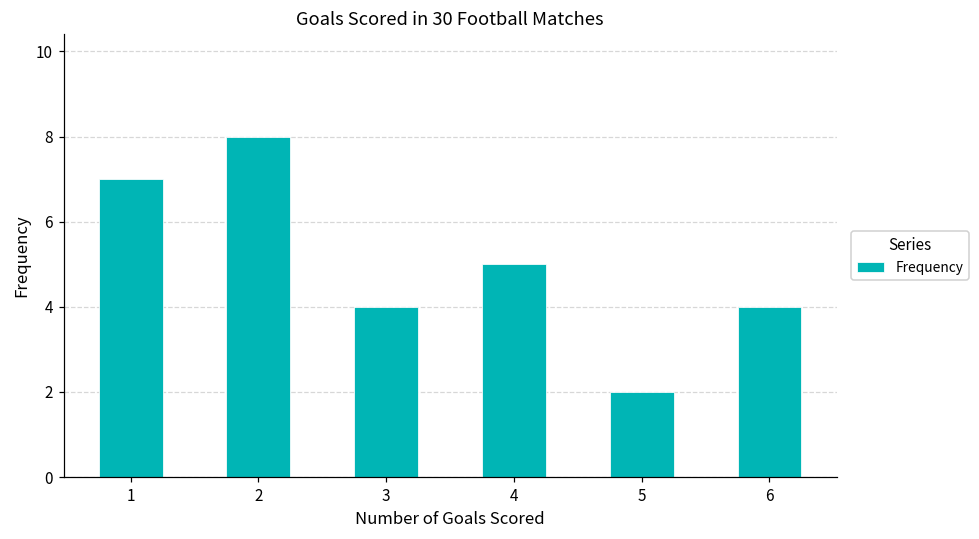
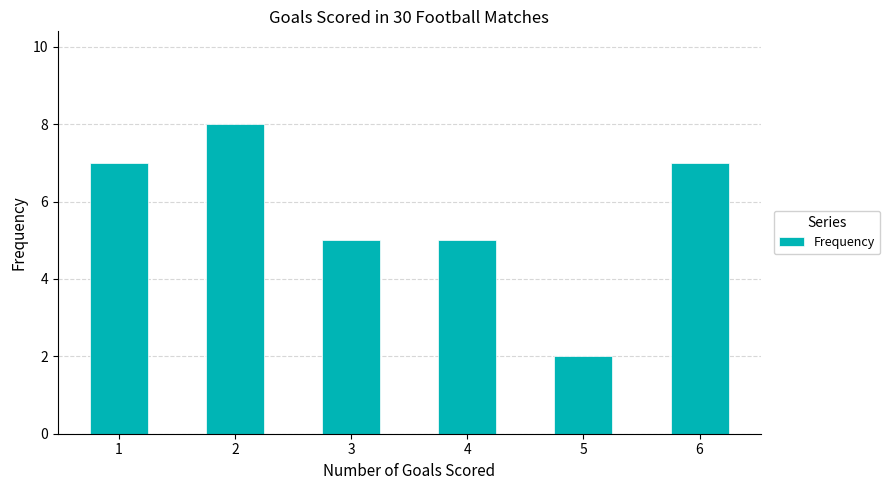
  {
    "1": 7,
    "2": 8,
-   "3": 4,
+   "3": 5,
    "4": 5,
    "5": 2,
-   "6": 4
+   "6": 7
  }
